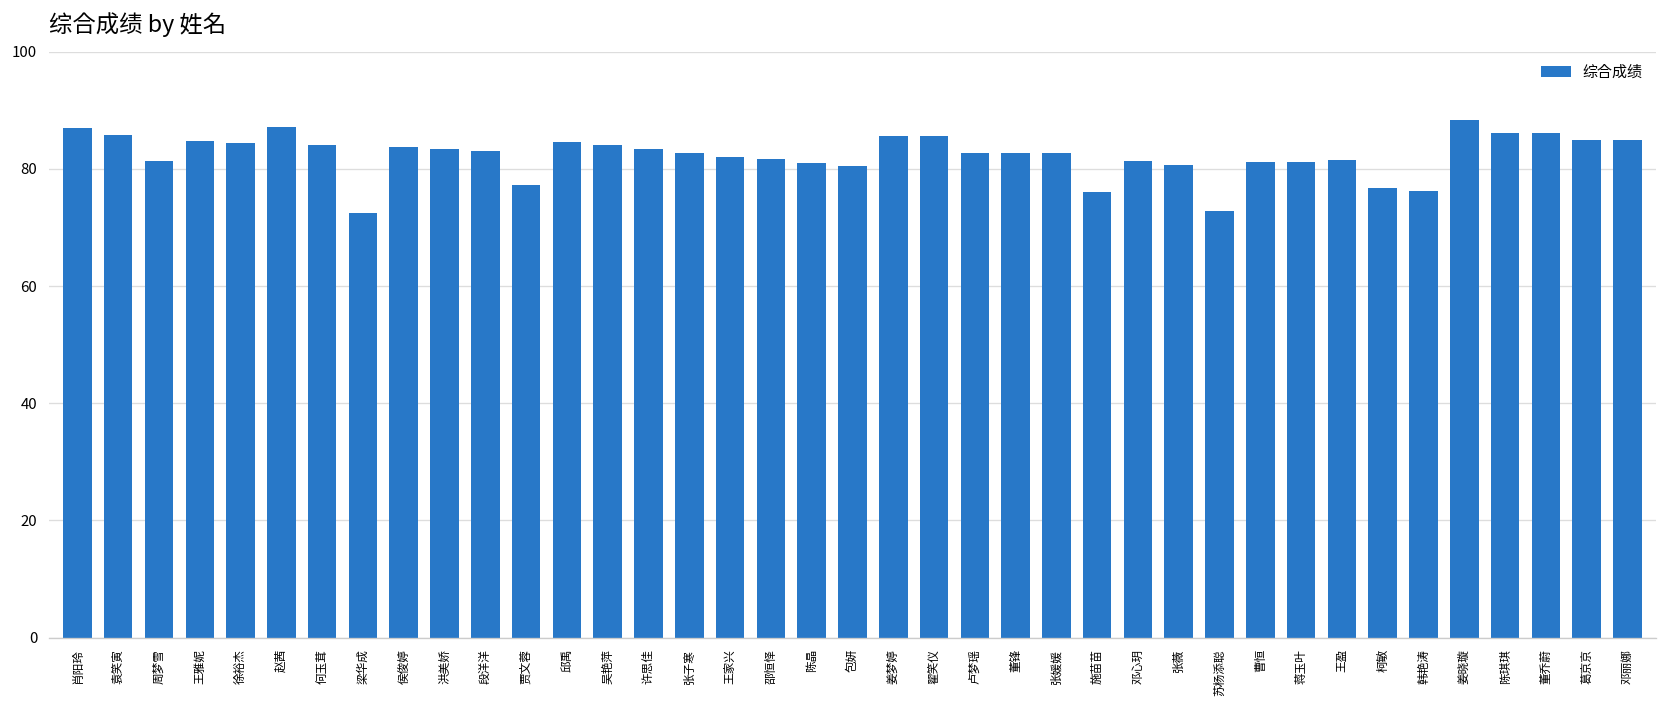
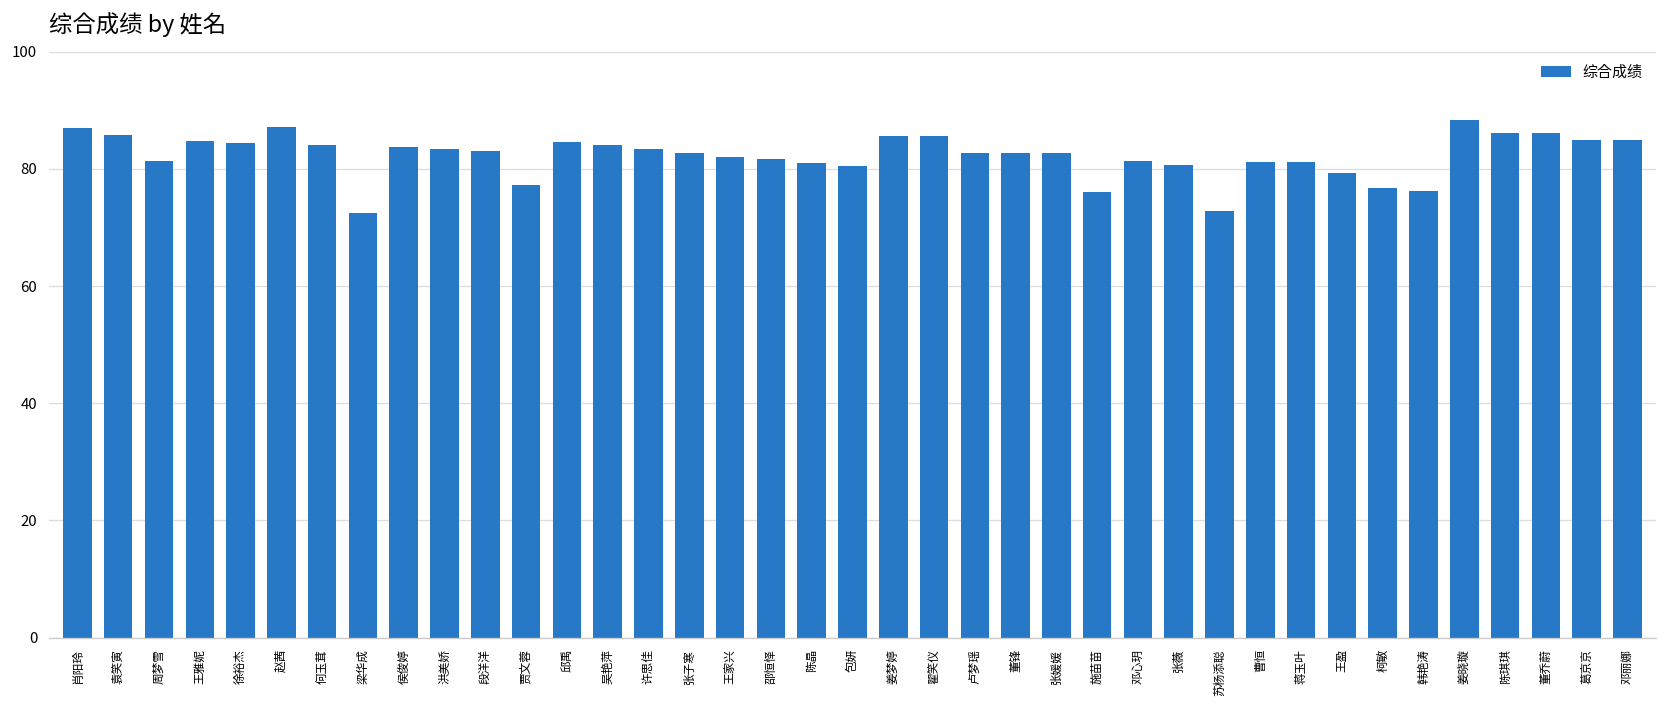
  {
    "肖阳玲": 87,
    "袁笑寅": 86,
    "周梦雪": 81,
    "王雅妮": 85,
    "徐裕杰": 84,
    "赵茜": 87,
    "何玉茸": 84,
    "梁华成": 73,
    "侯俊婷": 84,
    "洪美娇": 83,
    "段洋洋": 83,
    "贾文蓉": 77,
    "邱禹": 85,
    "吴艳萍": 84,
    "许思佳": 83,
    "张子寒": 83,
    "王家兴": 82,
    "邵恒怿": 82,
    "陈晶": 81,
    "包妍": 81,
    "姜梦婷": 86,
    "翟笑仪": 86,
    "卢梦瑶": 83,
    "董锋": 83,
    "张媛媛": 83,
    "施苗苗": 76,
    "邓心玥": 81,
    "张薇": 81,
    "苏杨添聪": 73,
    "曹恒": 81,
    "蒋玉叶": 81,
-   "王盈": 82,
+   "王盈": 79,
    "柯敏": 77,
    "韩艳涛": 76,
    "姜晓璇": 88,
    "陈琪琪": 86,
    "董乔蔚": 86,
    "葛京京": 85,
    "邓丽娜": 85
  }
